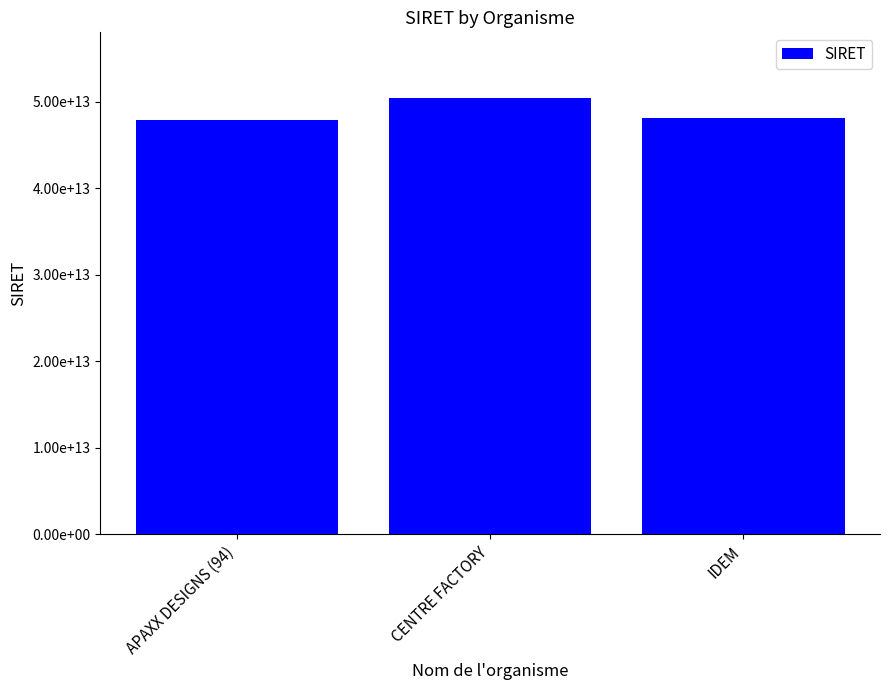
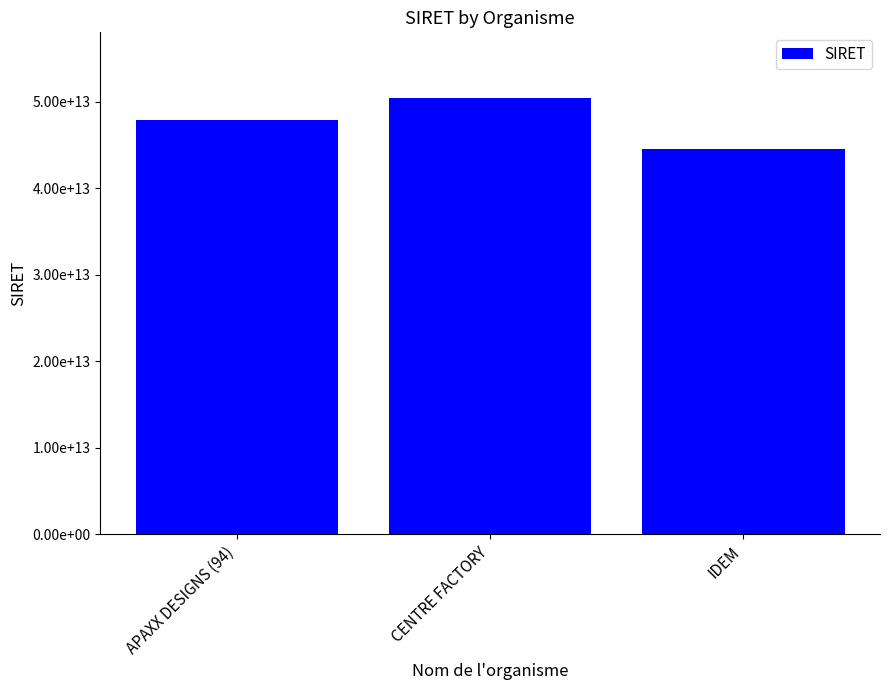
  {
    "APAXX DESIGNS (94)": 48000000000000,
    "CENTRE FACTORY": 50000000000000,
-   "IDEM": 48000000000000
+   "IDEM": 45000000000000
  }
